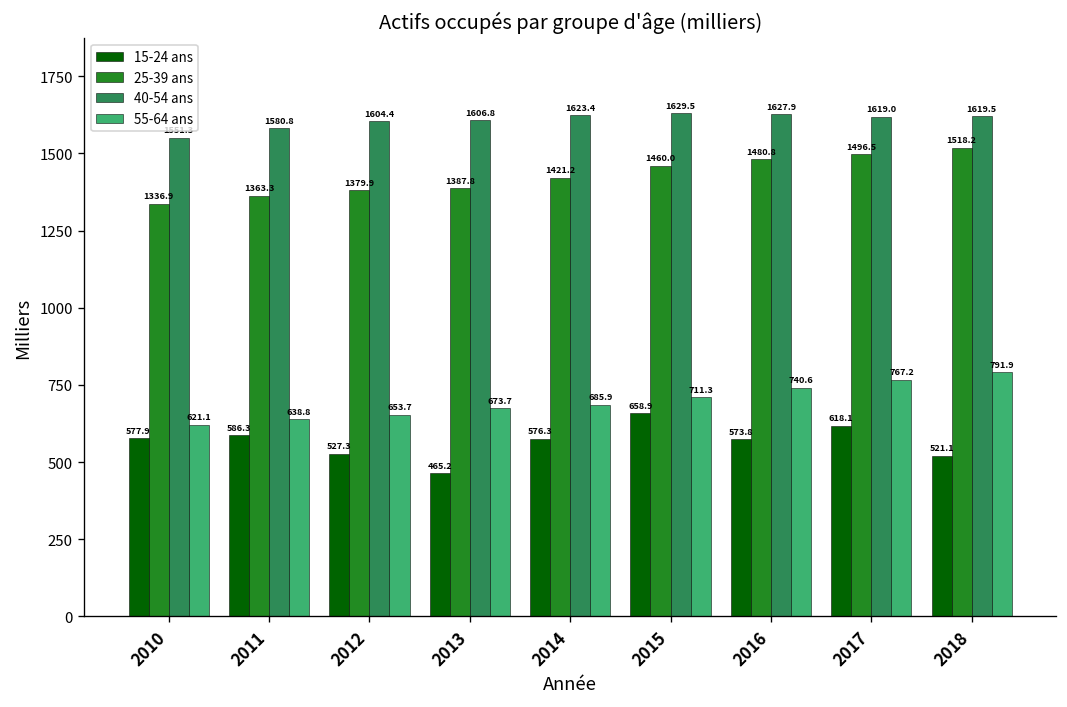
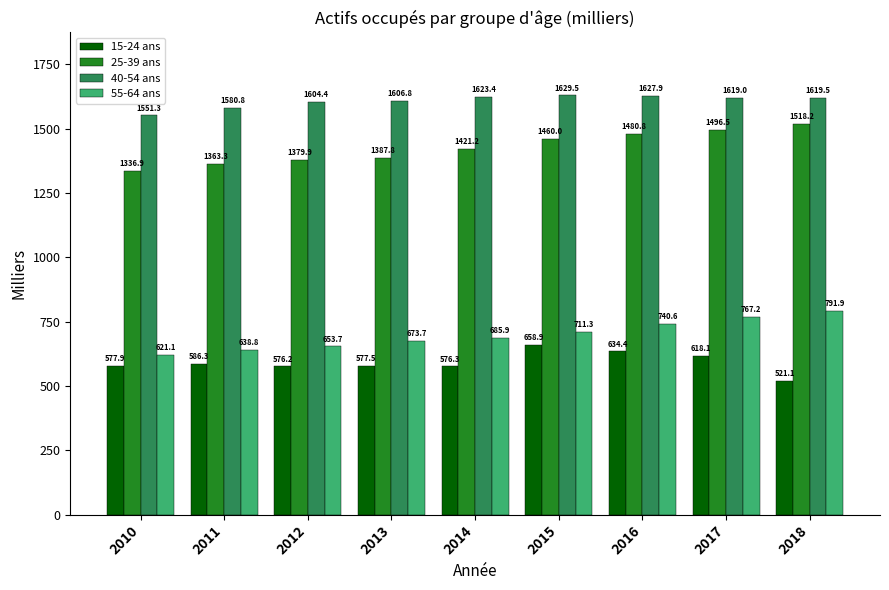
  {
    "15-24 ans": {
      "2010": 577.9,
      "2011": 586.3,
-     "2012": 527.3,
-     "2013": 465.2,
+     "2012": 576.2,
+     "2013": 577.5,
      "2014": 576.3,
      "2015": 658.9,
-     "2016": 573.8,
+     "2016": 634.4,
      "2017": 618.1,
      "2018": 521.1
    }
  }
